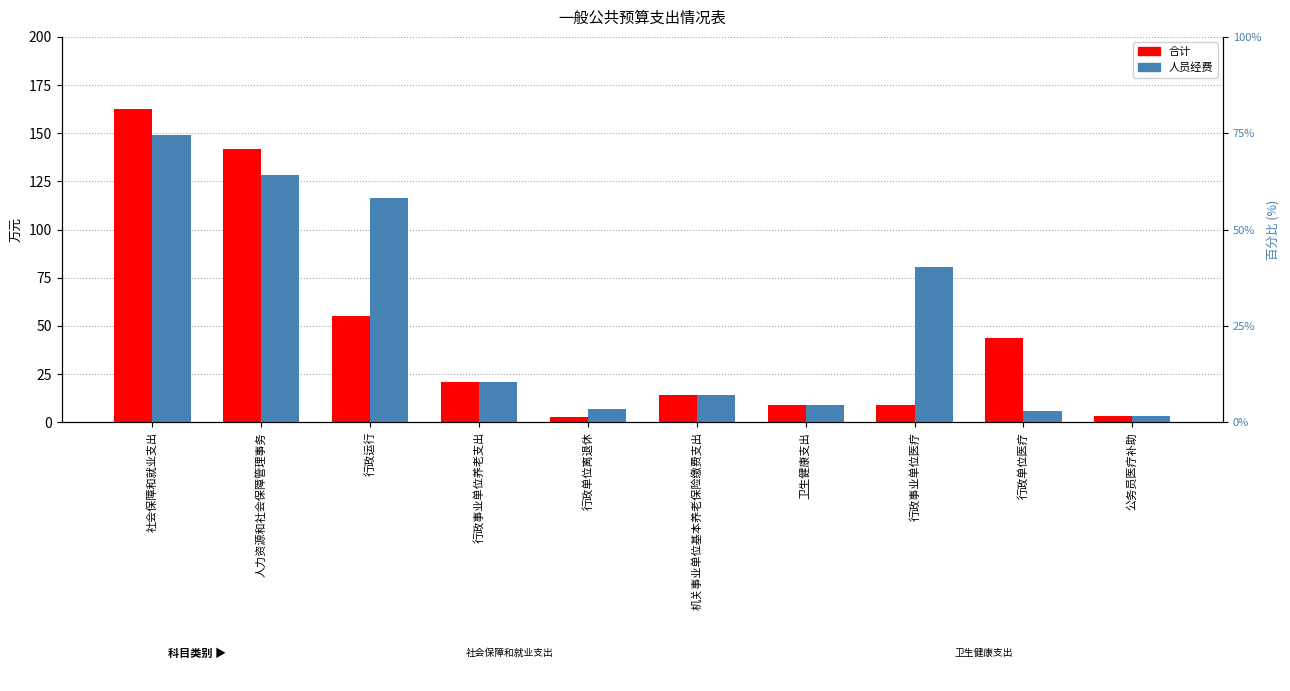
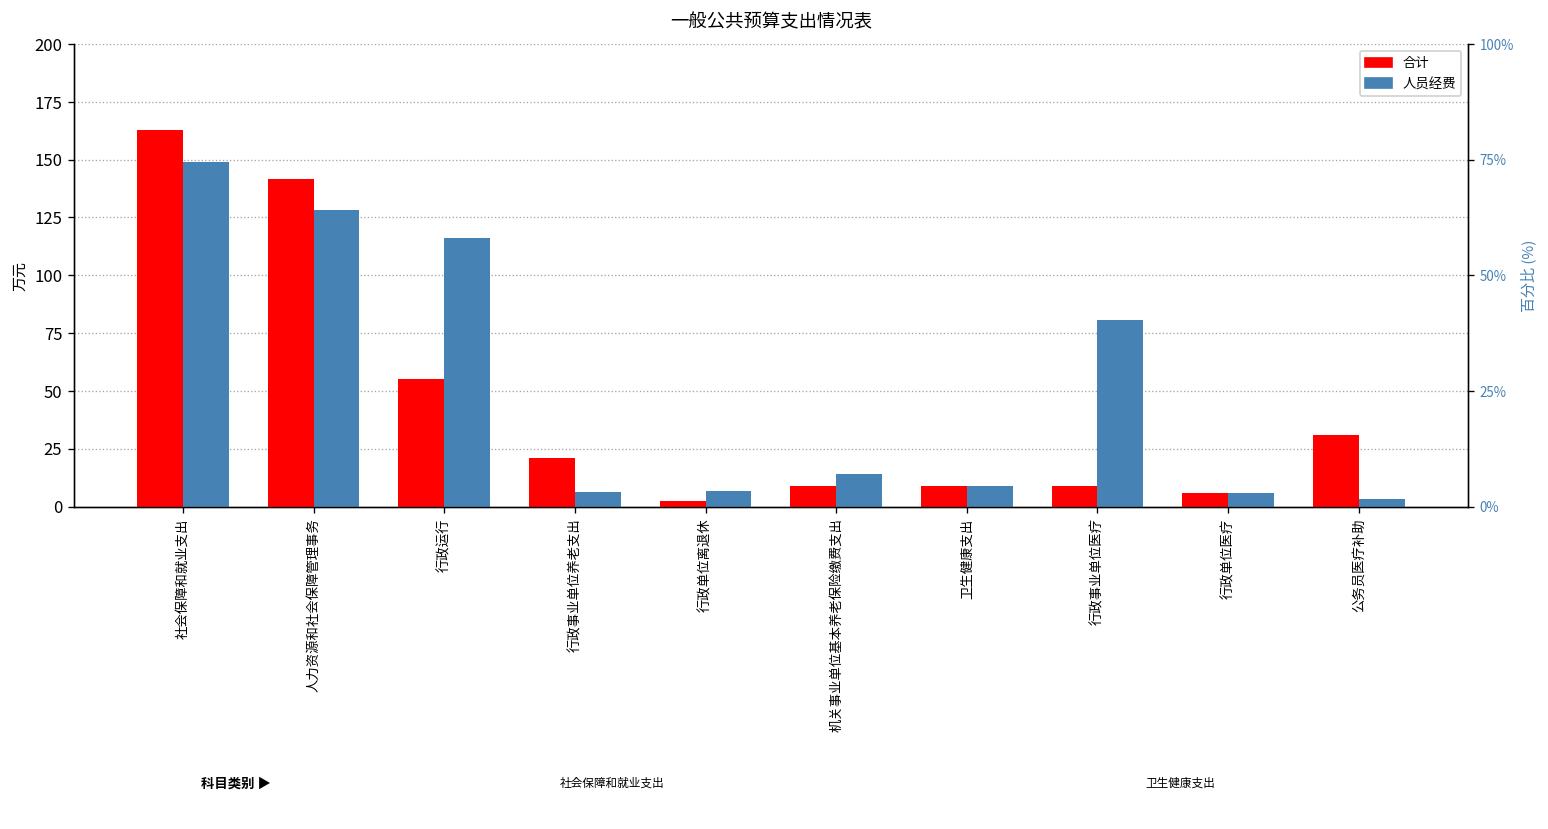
  {
    "合计": {
      "社会保障和就业支出": 163,
      "人力资源和社会保障管理事务": 142,
      "行政运行": 55,
      "行政事业单位养老支出": 21,
      "行政单位离退休": 3,
-     "机关事业单位基本养老保险缴费支出": 14,
+     "机关事业单位基本养老保险缴费支出": 9,
      "卫生健康支出": 9,
      "行政事业单位医疗": 9,
-     "行政单位医疗": 44,
-     "公务员医疗补助": 3
+     "行政单位医疗": 6,
+     "公务员医疗补助": 31
    },
    "人员经费": {
      "社会保障和就业支出": 149,
      "人力资源和社会保障管理事务": 128,
      "行政运行": 116,
-     "行政事业单位养老支出": 21,
+     "行政事业单位养老支出": 6,
      "行政单位离退休": 7,
      "机关事业单位基本养老保险缴费支出": 14,
      "卫生健康支出": 9,
      "行政事业单位医疗": 81,
      "行政单位医疗": 6,
      "公务员医疗补助": 3
    }
  }
